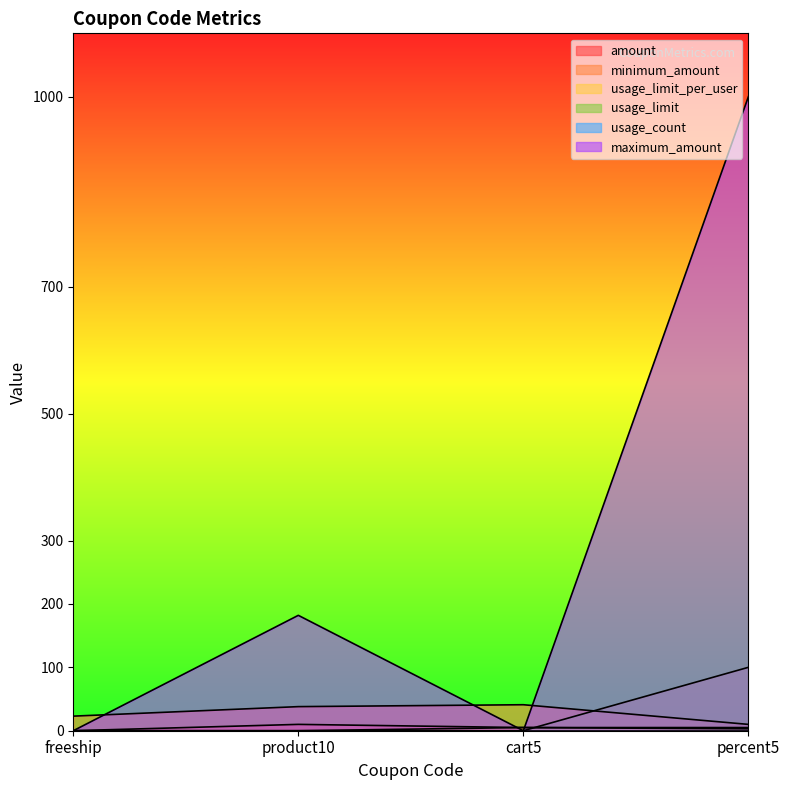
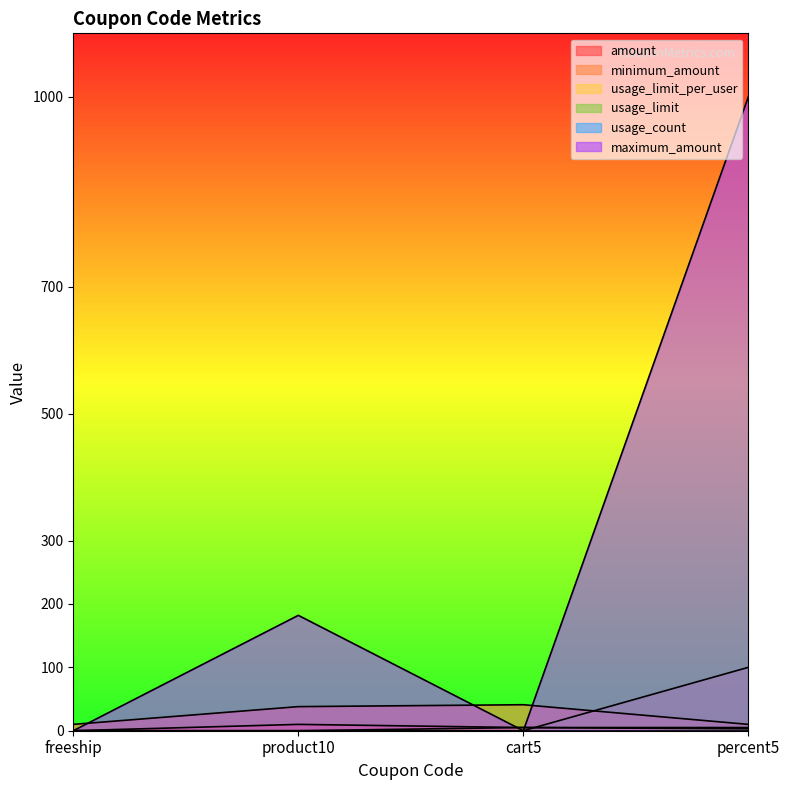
  {
    "amount": {
      "product10": 10
    },
    "minimum_amount": {
-     "freeship": 20,
+     "freeship": 10,
      "product10": 40,
      "cart5": 40,
      "percent5": 10
    },
    "usage_limit": {
      "percent5": 100
    },
    "maximum_amount": {
      "product10": 180,
      "percent5": 1000
    }
  }
